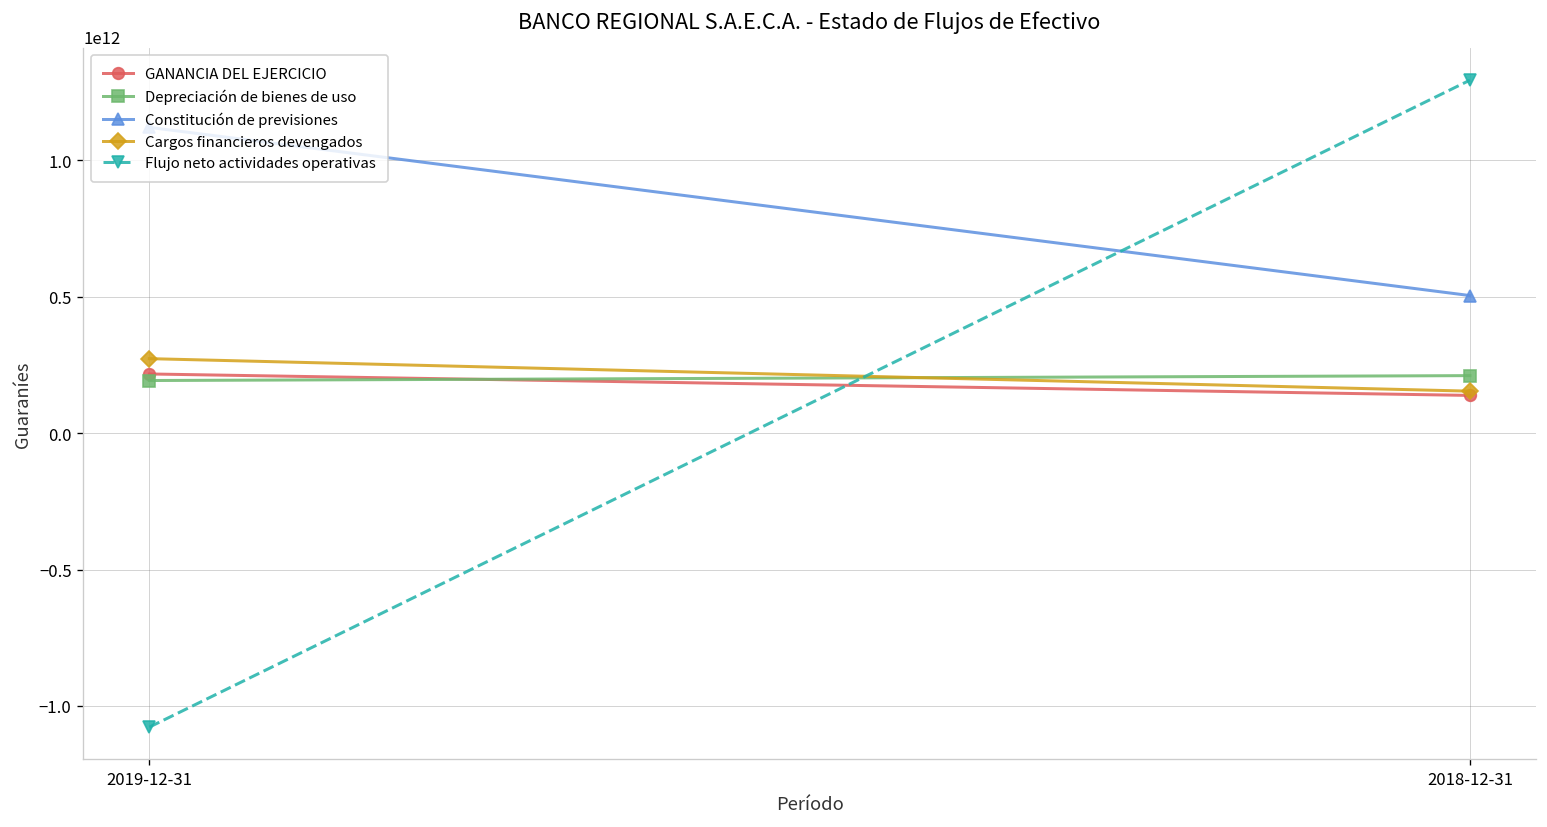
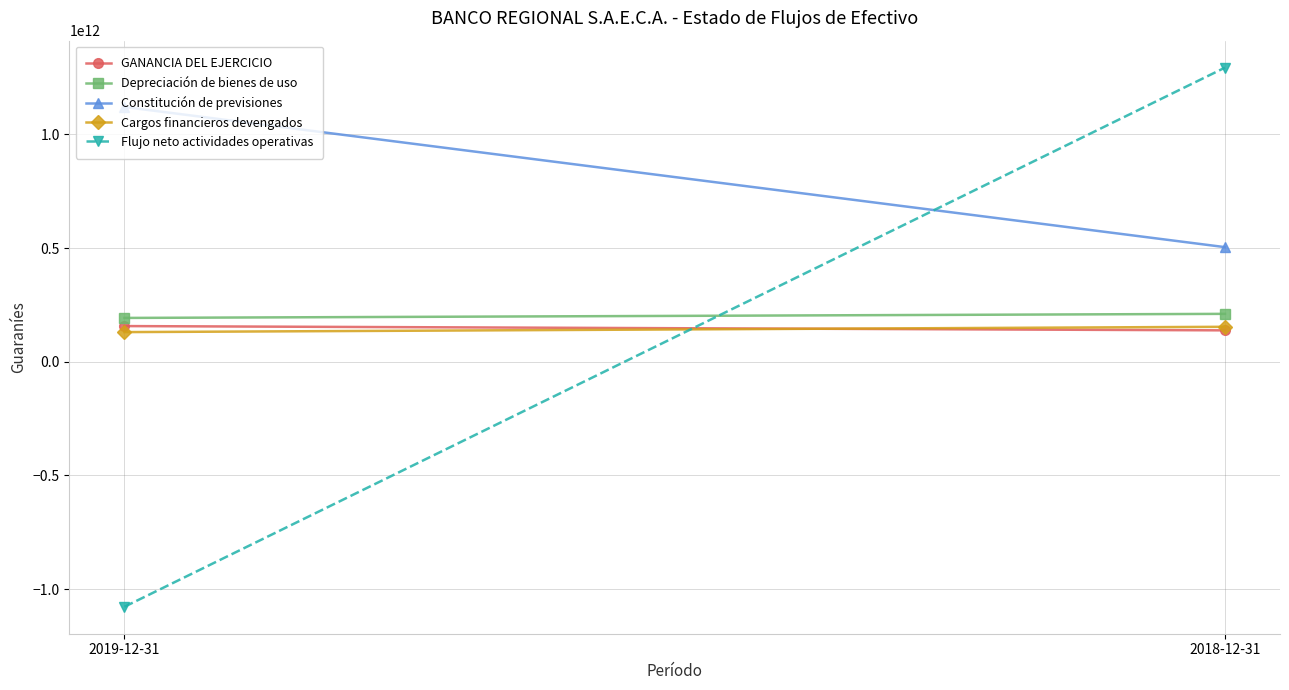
  {
    "GANANCIA DEL EJERCICIO": {
-     "2019-12-31": 220000000000,
+     "2019-12-31": 160000000000,
      "2018-12-31": 140000000000
    },
    "Depreciación de bienes de uso": {
      "2019-12-31": 190000000000,
      "2018-12-31": 210000000000
    },
    "Constitución de previsiones": {
      "2018-12-31": 500000000000
    },
    "Cargos financieros devengados": {
-     "2019-12-31": 270000000000,
+     "2019-12-31": 130000000000,
      "2018-12-31": 150000000000
    },
    "Flujo neto actividades operativas": {
      "2019-12-31": -1080000000000,
      "2018-12-31": 1290000000000
    }
  }
